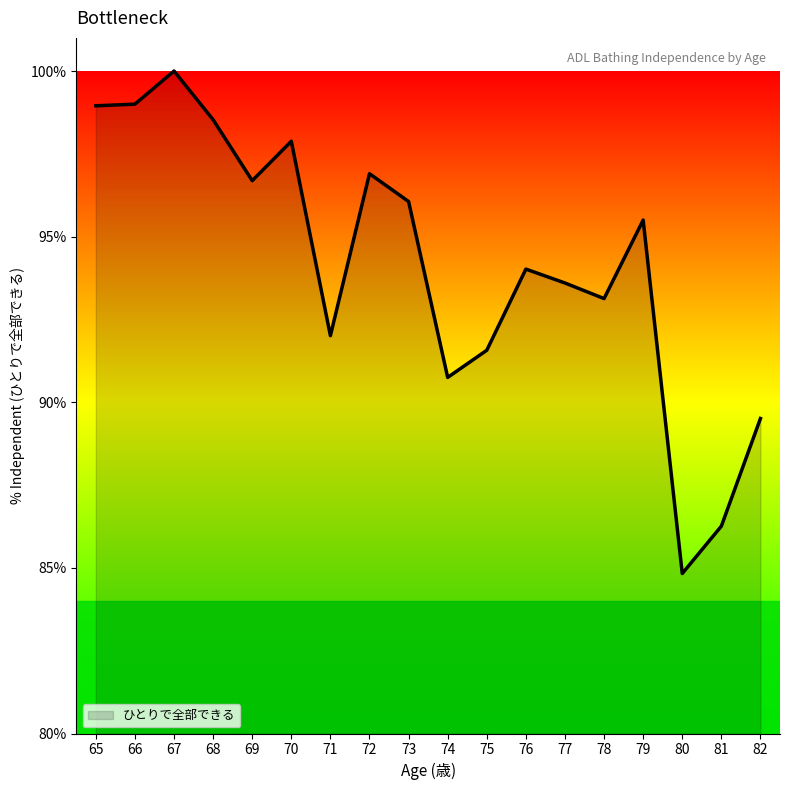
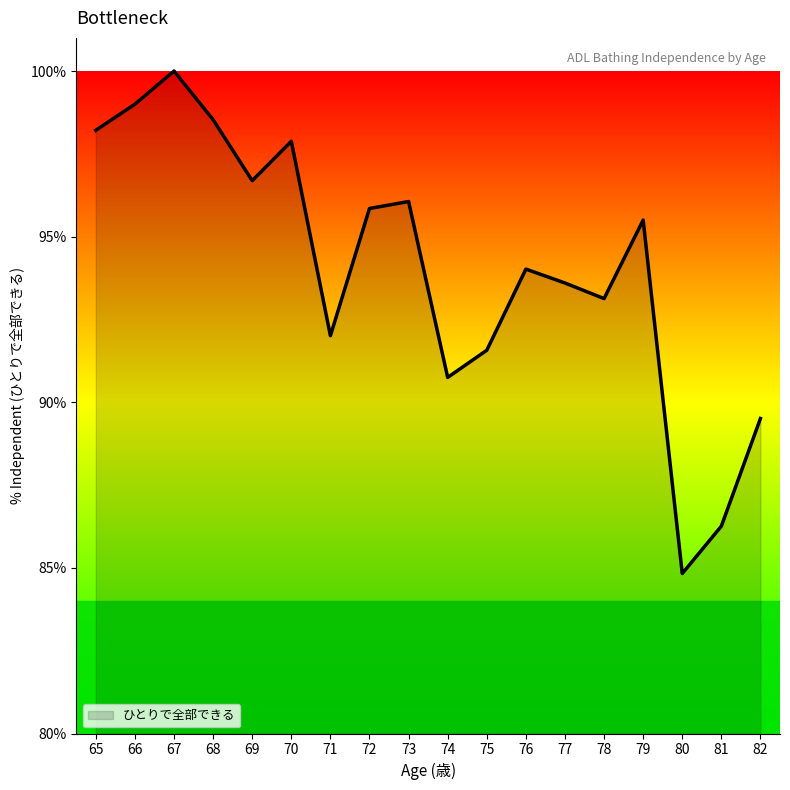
  {
-   "65": "99.0%",
+   "65": "98.2%",
    "66": "99.0%",
    "67": "100.0%",
    "68": "98.5%",
    "69": "96.7%",
    "70": "97.9%",
    "71": "92.0%",
-   "72": "96.9%",
+   "72": "95.9%",
    "73": "96.1%",
    "74": "90.8%",
    "75": "91.6%",
    "76": "94.0%",
    "77": "93.6%",
    "78": "93.1%",
    "79": "95.5%",
    "80": "84.8%",
    "81": "86.3%",
    "82": "89.5%"
  }
